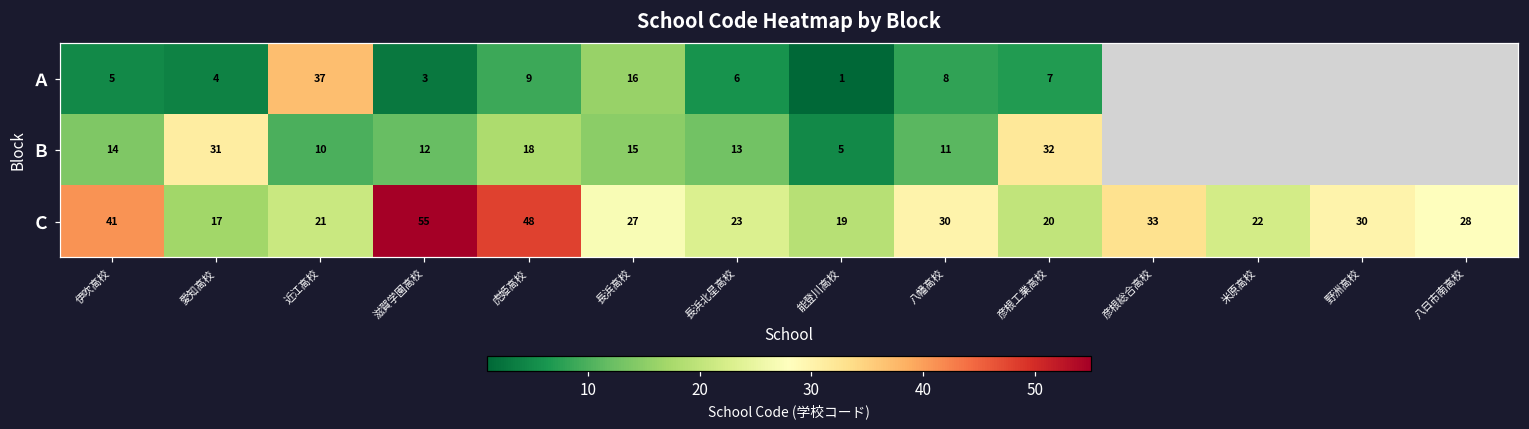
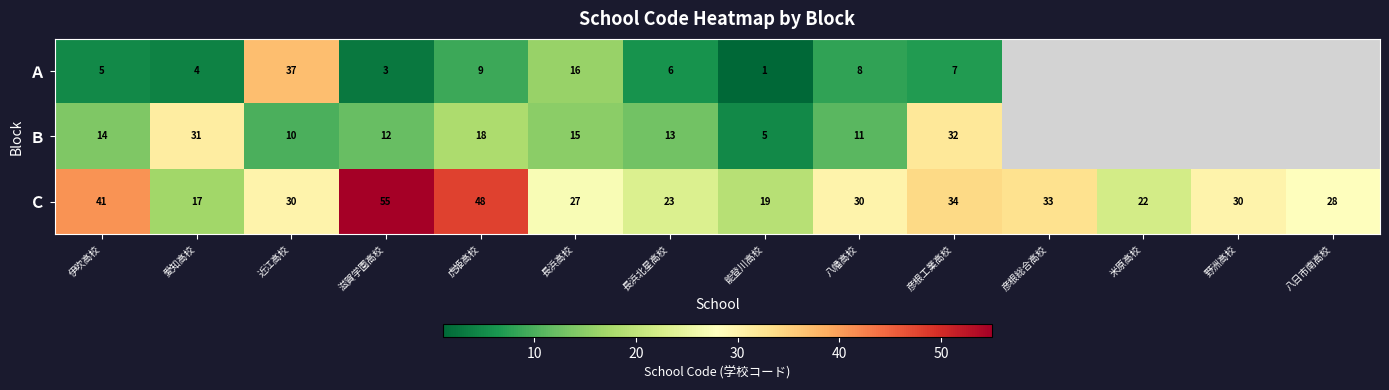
  {
    "Ａ": {
      "伊吹高校": 5,
      "愛知高校": 4,
      "近江高校": 37,
      "滋賀学園高校": 3,
      "虎姫高校": 9,
      "長浜高校": 16,
      "長浜北星高校": 6,
      "能登川高校": 1,
      "八幡高校": 8,
      "彦根工業高校": 7
    },
    "Ｂ": {
      "伊吹高校": 14,
      "愛知高校": 31,
      "近江高校": 10,
      "滋賀学園高校": 12,
      "虎姫高校": 18,
      "長浜高校": 15,
      "長浜北星高校": 13,
      "能登川高校": 5,
      "八幡高校": 11,
      "彦根工業高校": 32
    },
    "Ｃ": {
      "伊吹高校": 41,
      "愛知高校": 17,
-     "近江高校": 21,
+     "近江高校": 30,
      "滋賀学園高校": 55,
      "虎姫高校": 48,
      "長浜高校": 27,
      "長浜北星高校": 23,
      "能登川高校": 19,
      "八幡高校": 30,
-     "彦根工業高校": 20,
+     "彦根工業高校": 34,
      "彦根総合高校": 33,
      "米原高校": 22,
      "野洲高校": 30,
      "八日市南高校": 28
    }
  }
